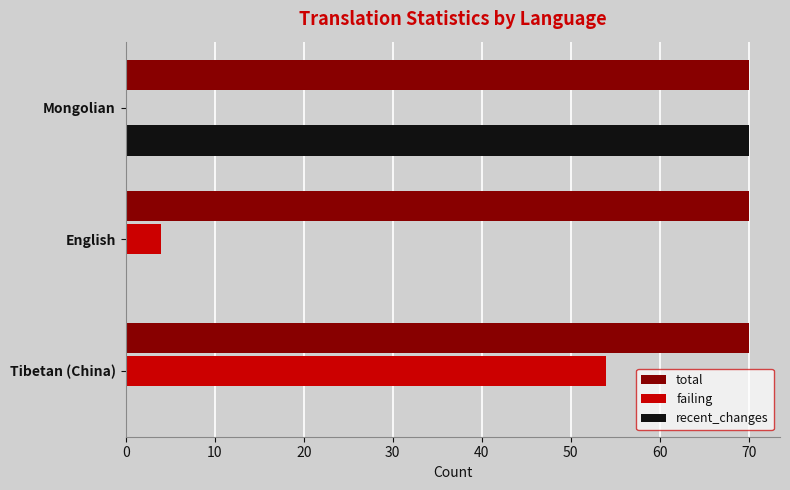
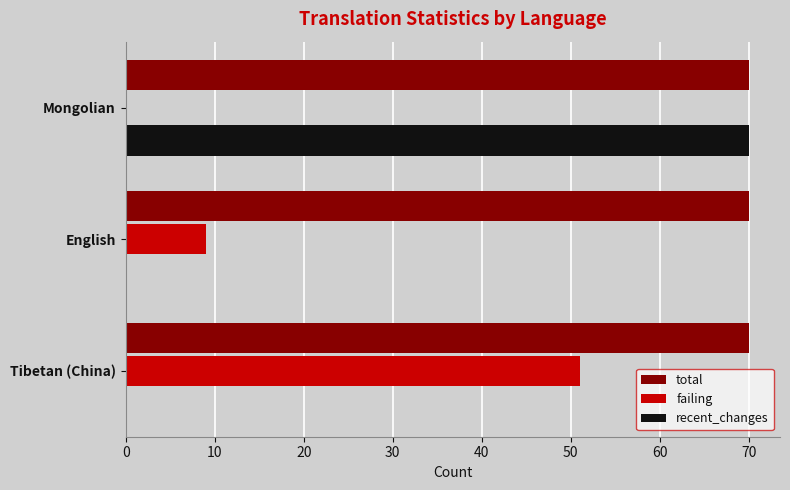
  {
    "total": {
      "Mongolian": 70,
      "English": 70,
      "Tibetan (China)": 70
    },
    "failing": {
      "Mongolian": 0,
-     "English": 4,
-     "Tibetan (China)": 54
+     "English": 9,
+     "Tibetan (China)": 51
    },
    "recent_changes": {
      "Mongolian": 70,
      "English": 0,
      "Tibetan (China)": 0
    }
  }
